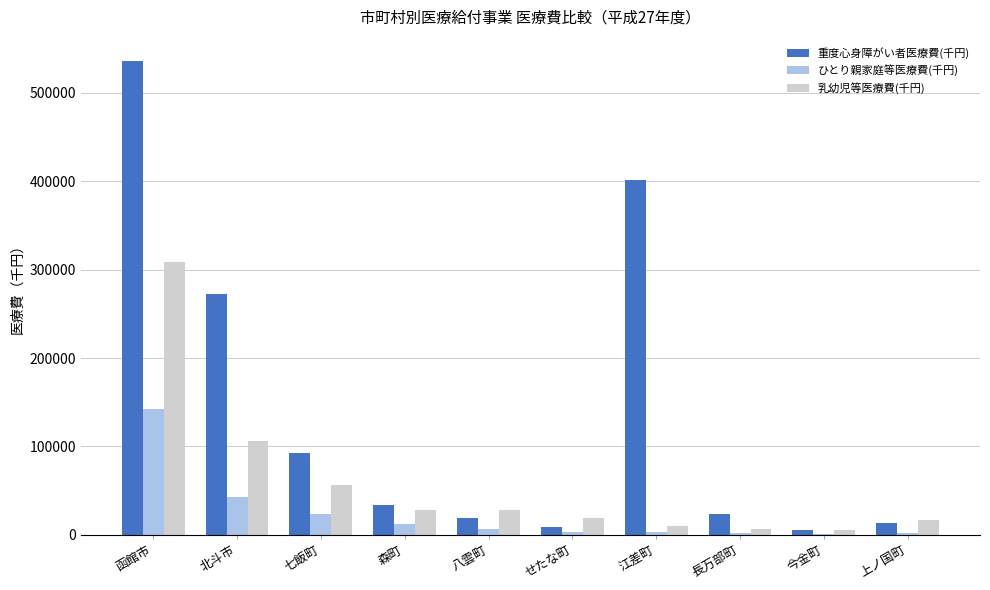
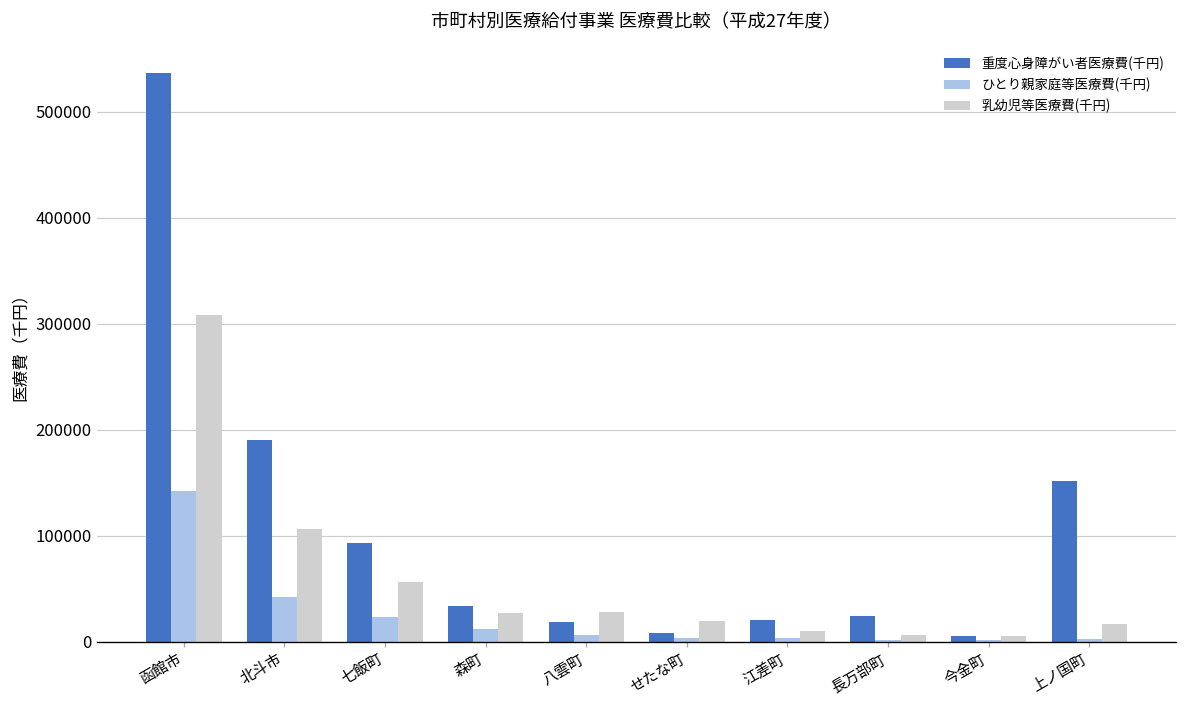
  {
    "重度心身障がい者医療費(千円)": {
      "函館市": 540000,
-     "北斗市": 270000,
+     "北斗市": 190000,
      "七飯町": 90000,
      "森町": 30000,
      "八雲町": 20000,
      "せたな町": 10000,
-     "江差町": 400000,
+     "江差町": 20000,
      "長万部町": 20000,
      "今金町": 10000,
-     "上ノ国町": 10000
+     "上ノ国町": 150000
    }
  }
